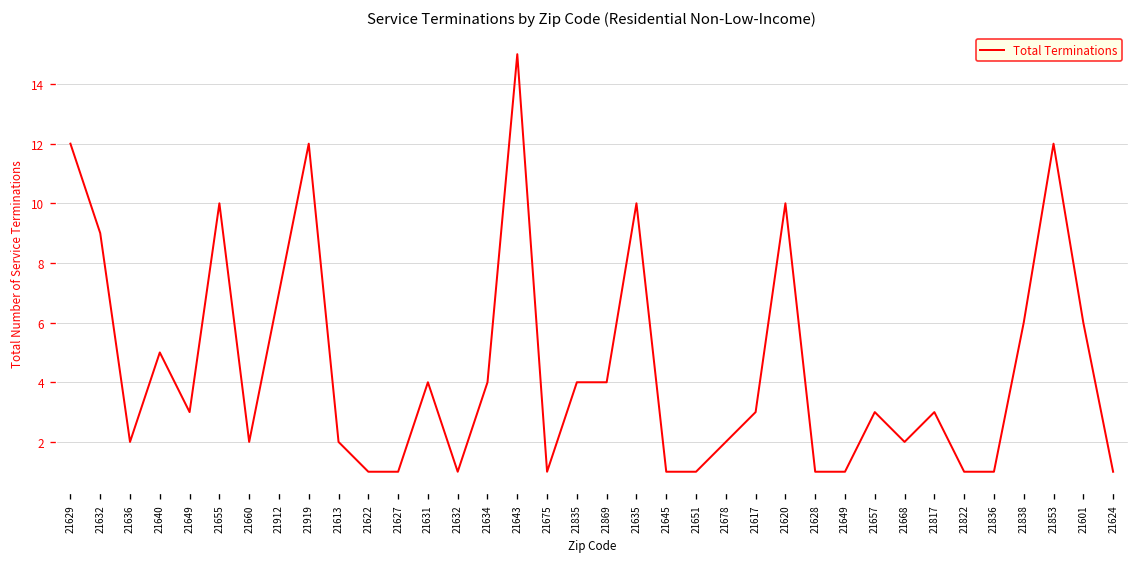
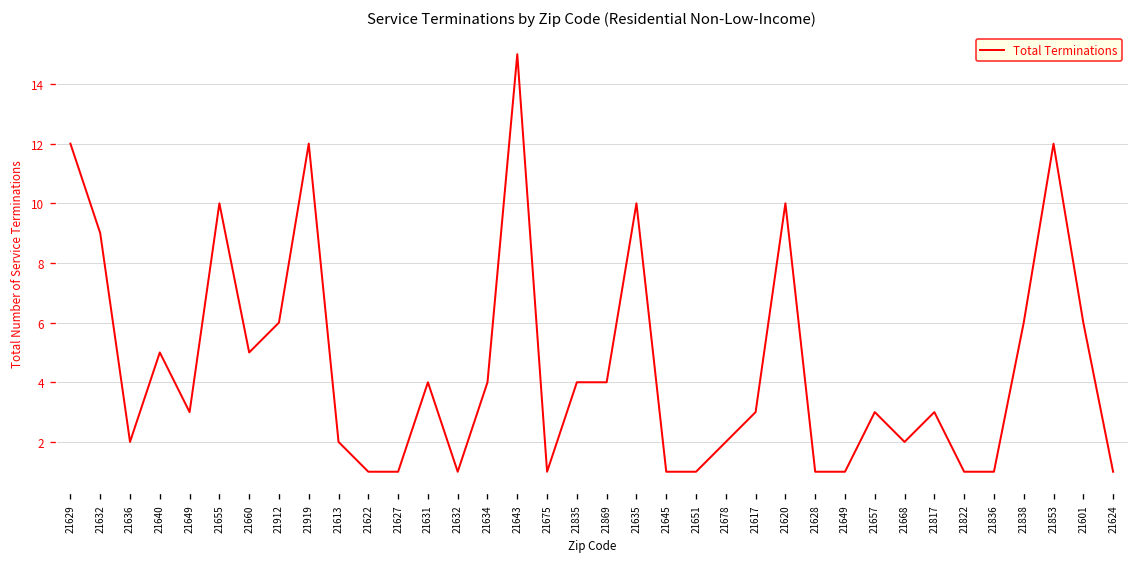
  {
    "21629": 12,
    "21636": 2,
    "21640": 5,
    "21655": 10,
-   "21660": 2,
-   "21912": 7,
+   "21660": 5,
+   "21912": 6,
    "21919": 12,
    "21613": 2,
    "21622": 1,
    "21627": 1,
    "21631": 4,
    "21634": 4,
    "21643": 15,
    "21675": 1,
    "21835": 4,
    "21869": 4,
    "21635": 10,
    "21645": 1,
    "21651": 1,
    "21678": 2,
    "21617": 3,
    "21620": 10,
    "21628": 1,
    "21657": 3,
    "21668": 2,
    "21817": 3,
    "21822": 1,
    "21836": 1,
    "21838": 6,
    "21853": 12,
    "21601": 6,
    "21624": 1
  }
